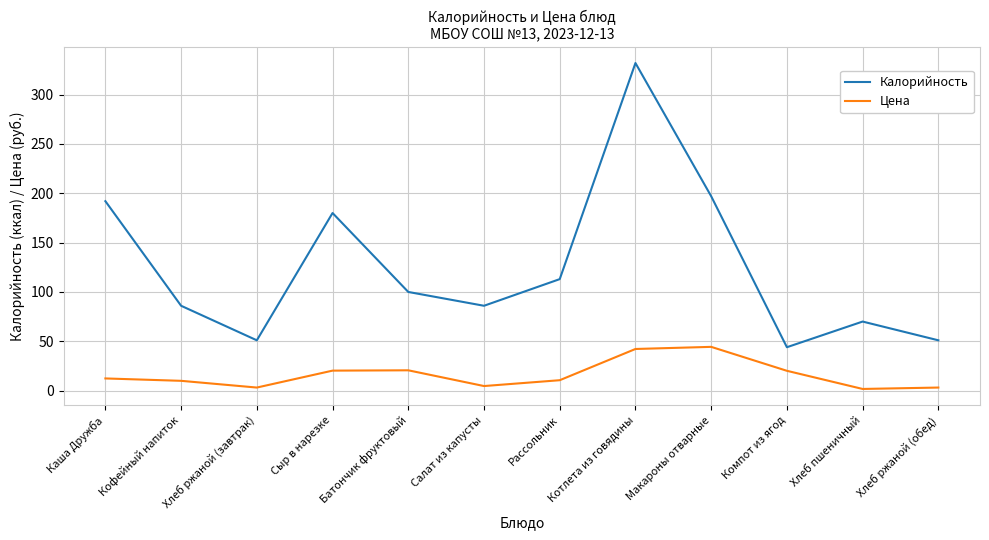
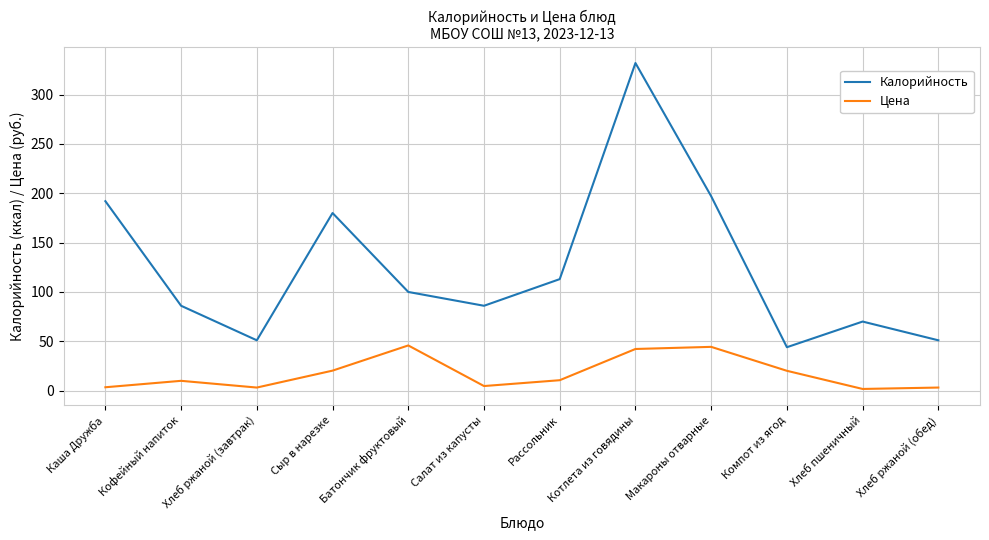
  {
    "Калорийность": {
      "Каша Дружба": 190,
      "Кофейный напиток": 90,
      "Хлеб ржаной (завтрак)": 50,
      "Сыр в нарезке": 180,
      "Батончик фруктовый": 100,
      "Салат из капусты": 90,
      "Рассольник": 110,
      "Котлета из говядины": 330,
      "Макароны отварные": 200,
      "Компот из ягод": 40,
      "Хлеб пшеничный": 70,
      "Хлеб ржаной (обед)": 50
    },
    "Цена": {
-     "Каша Дружба": 10,
+     "Каша Дружба": 0,
      "Кофейный напиток": 10,
      "Хлеб ржаной (завтрак)": 0,
      "Сыр в нарезке": 20,
-     "Батончик фруктовый": 20,
+     "Батончик фруктовый": 50,
      "Салат из капусты": 0,
      "Рассольник": 10,
      "Котлета из говядины": 40,
      "Макароны отварные": 40,
      "Компот из ягод": 20,
      "Хлеб пшеничный": 0,
      "Хлеб ржаной (обед)": 0
    }
  }
